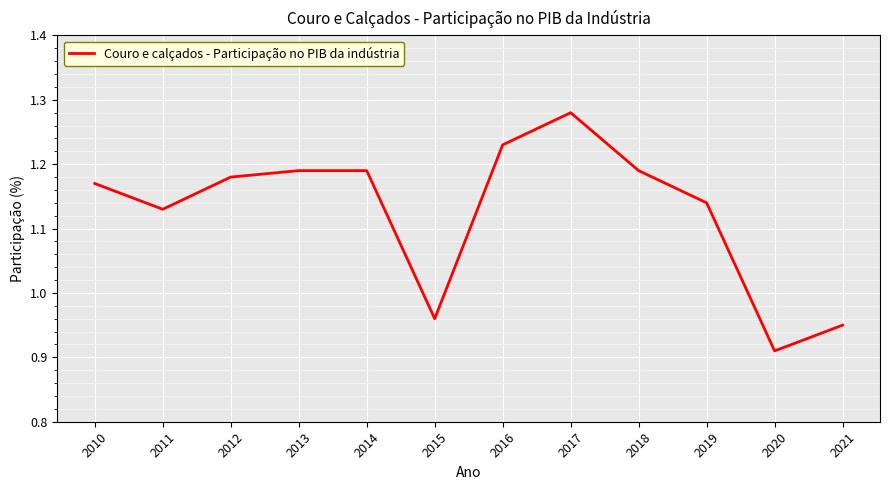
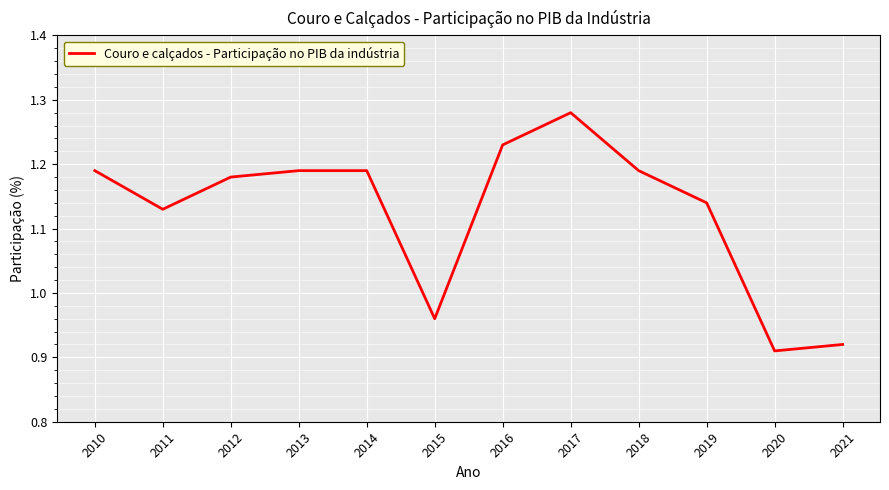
  {
-   "2010": 1.17,
+   "2010": 1.19,
    "2011": 1.13,
    "2012": 1.18,
    "2013": 1.19,
    "2014": 1.19,
    "2015": 0.96,
    "2016": 1.23,
    "2017": 1.28,
    "2018": 1.19,
    "2019": 1.14,
    "2020": 0.91,
-   "2021": 0.95
+   "2021": 0.92
  }
